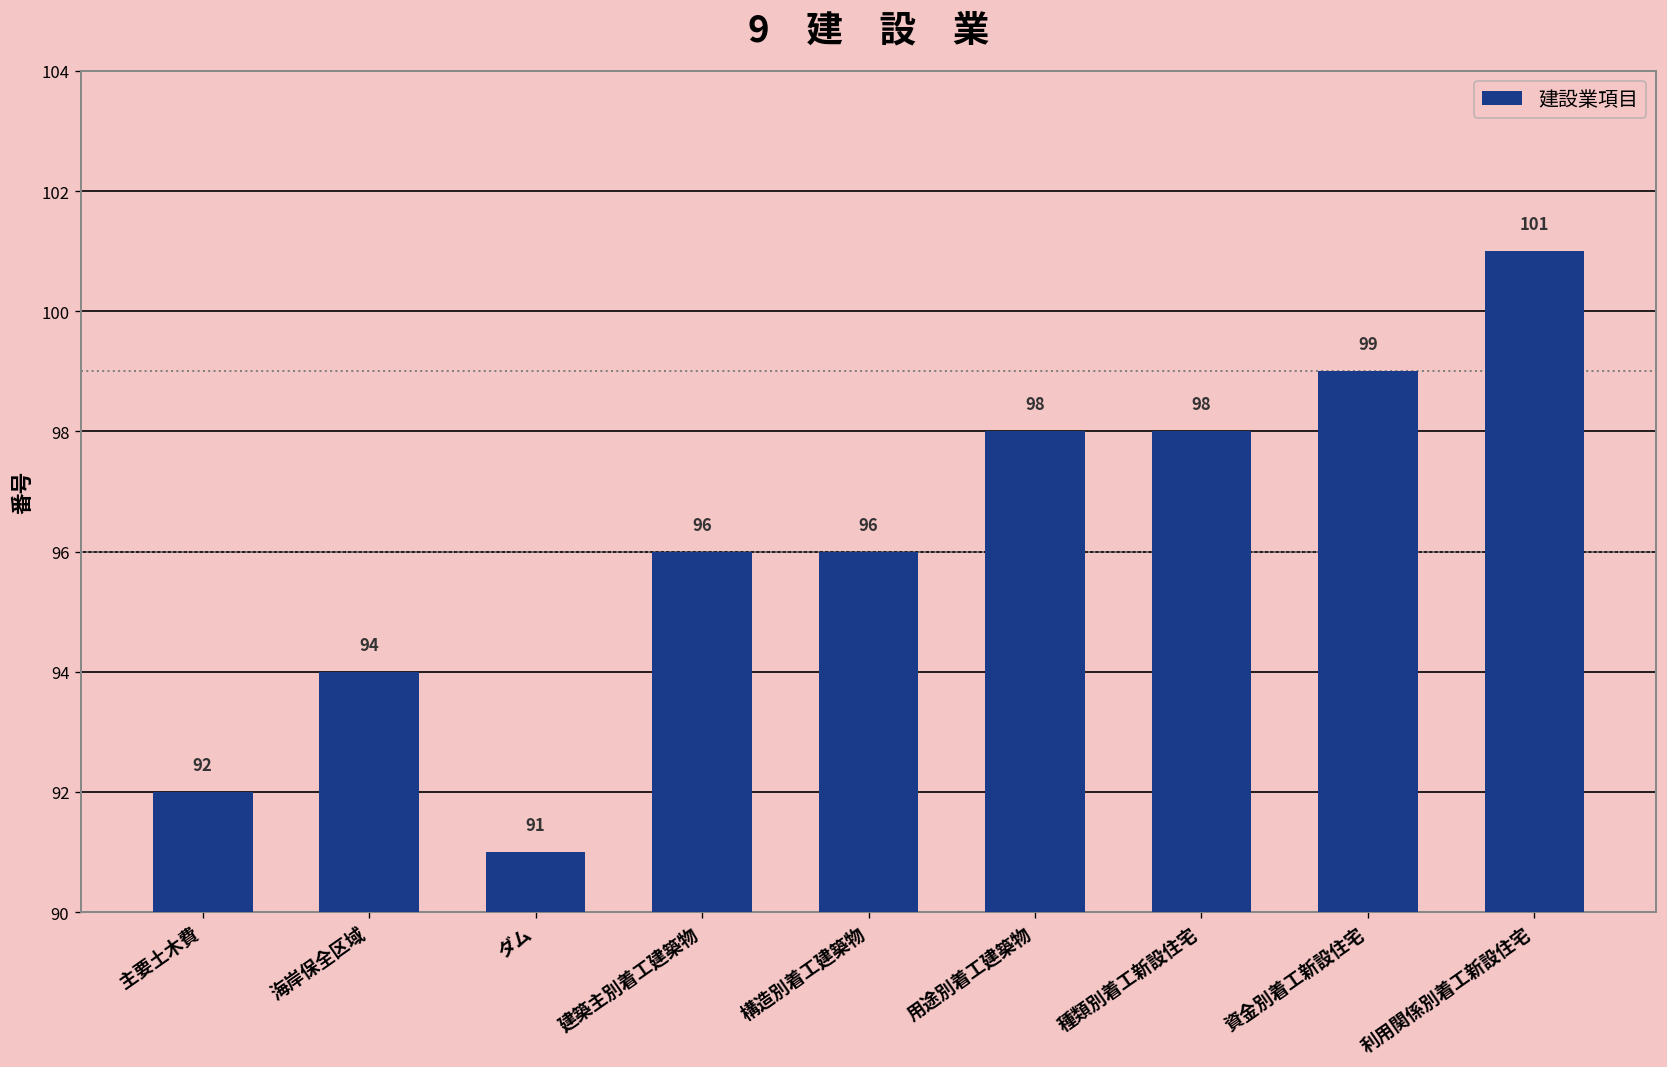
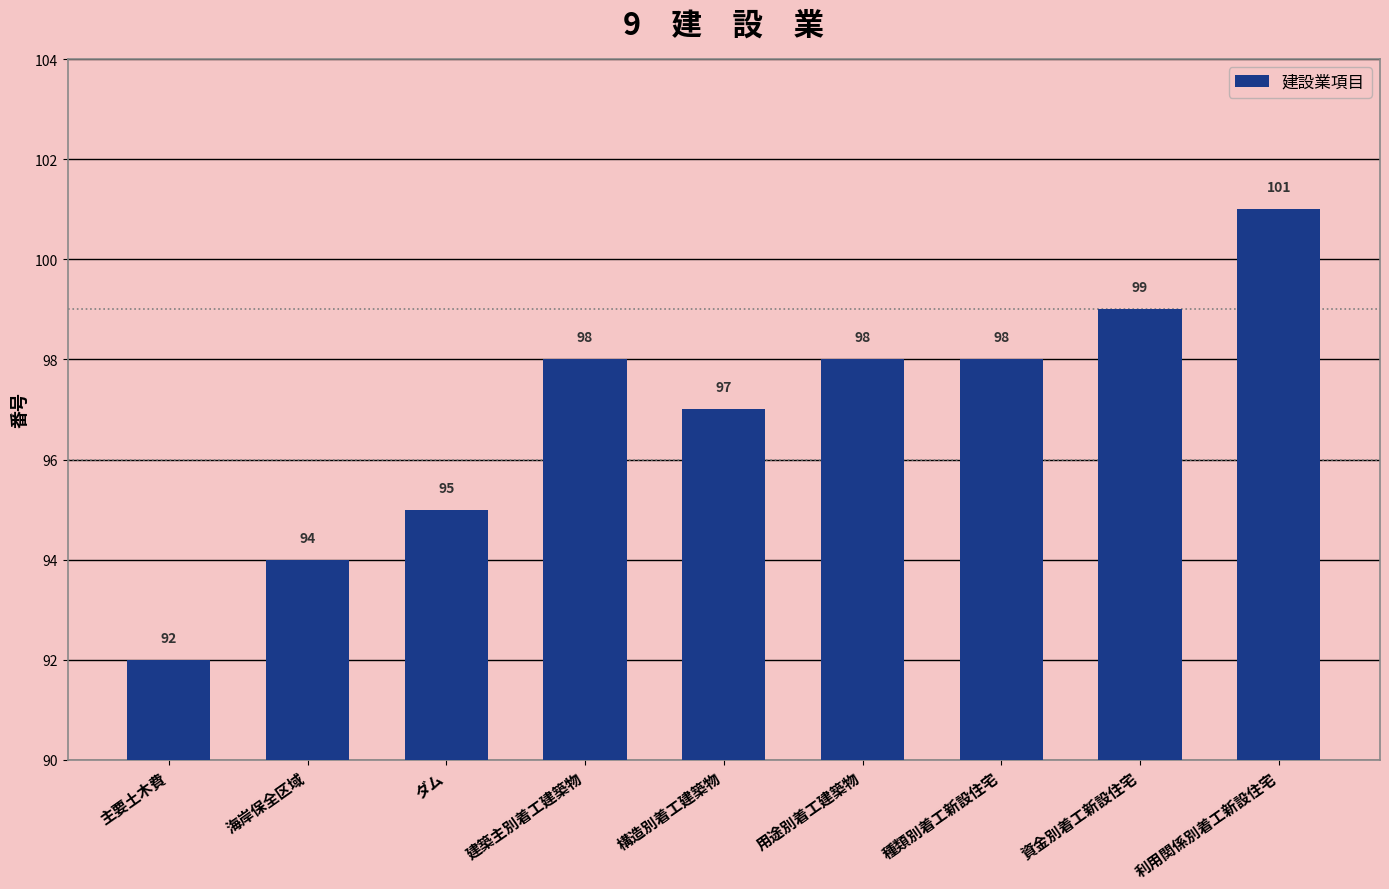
  {
    "主要土木費": 92,
    "海岸保全区域": 94,
-   "ダム": 91,
-   "建築主別着工建築物": 96,
-   "構造別着工建築物": 96,
+   "ダム": 95,
+   "建築主別着工建築物": 98,
+   "構造別着工建築物": 97,
    "用途別着工建築物": 98,
    "種類別着工新設住宅": 98,
    "資金別着工新設住宅": 99,
    "利用関係別着工新設住宅": 101
  }
